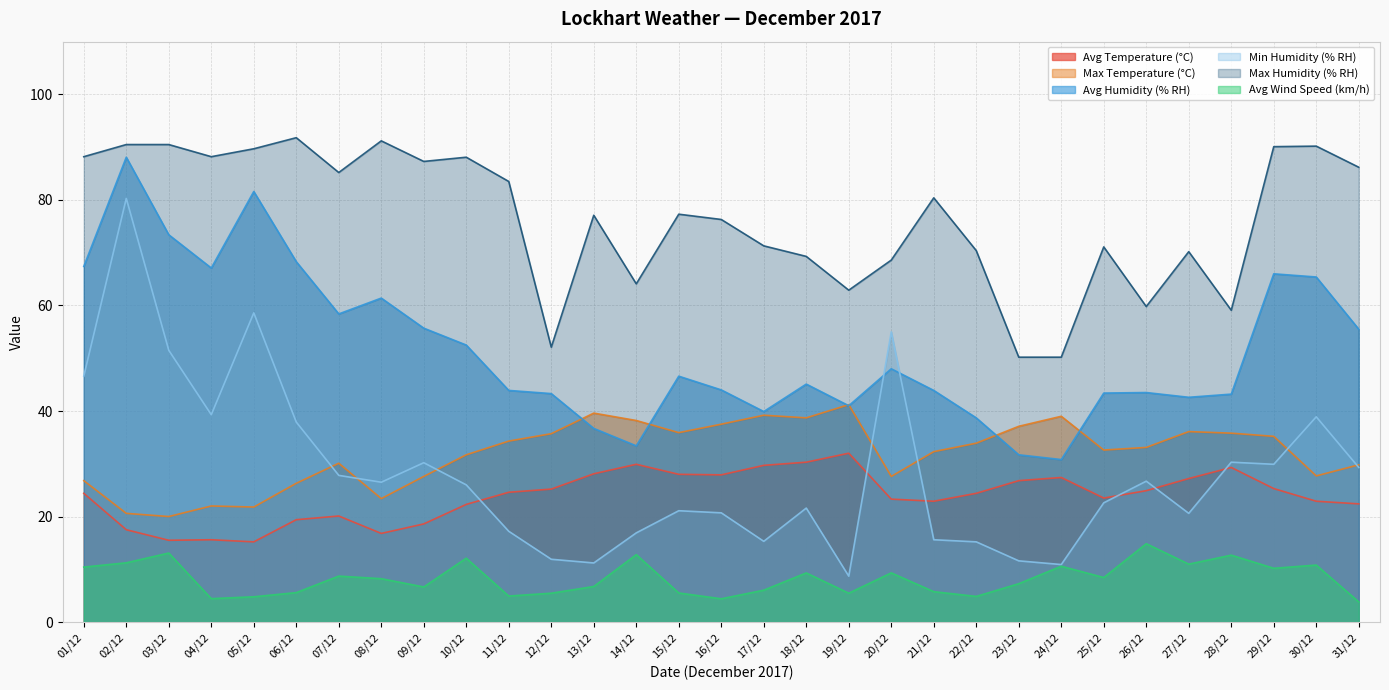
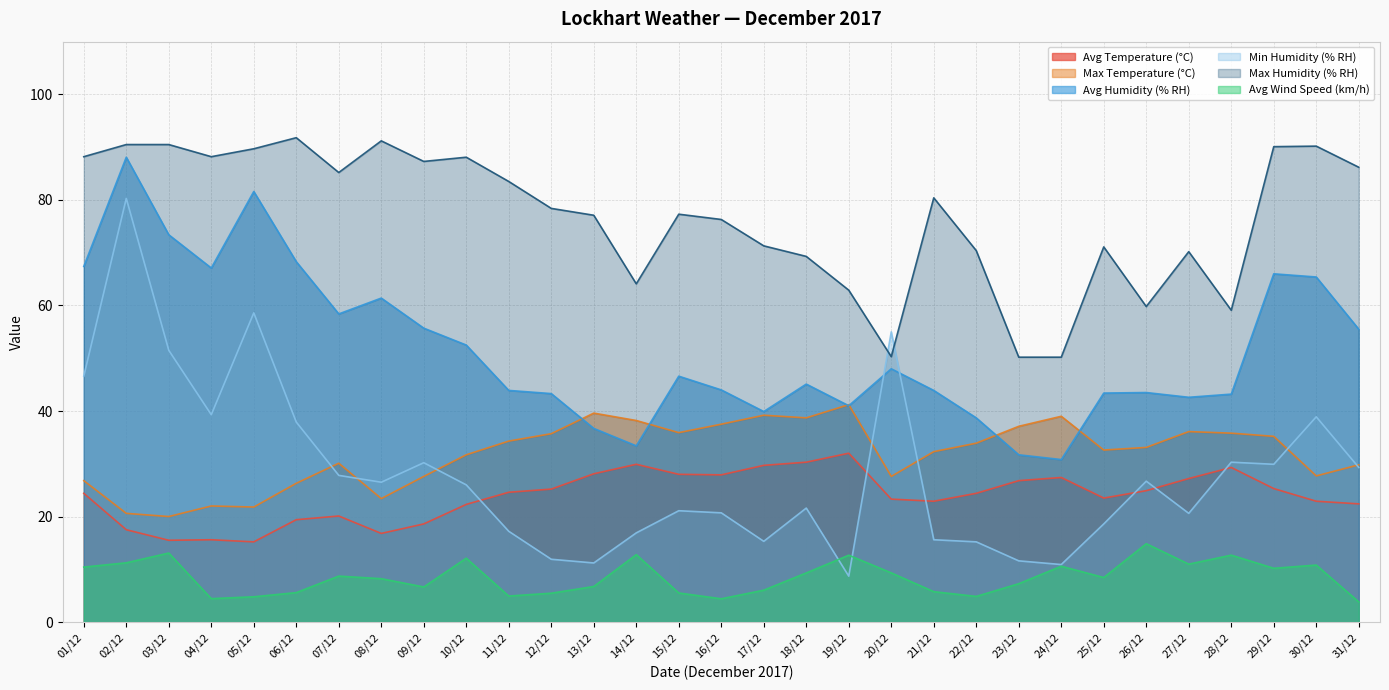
  {
    "Avg Humidity (% RH)": {
      "01/12": 67,
      "02/12": 88,
      "03/12": 73,
      "04/12": 67,
      "05/12": 82,
      "06/12": 68,
      "07/12": 58,
      "08/12": 61,
      "09/12": 56,
      "10/12": 53,
      "11/12": 44,
      "12/12": 43,
      "13/12": 37,
      "14/12": 33,
      "15/12": 47,
      "16/12": 44,
      "17/12": 40,
      "18/12": 45,
      "20/12": 48,
      "21/12": 44,
      "22/12": 39,
      "23/12": 32,
      "24/12": 31,
      "25/12": 43,
      "26/12": 44,
      "27/12": 43,
      "28/12": 43,
      "29/12": 66,
      "30/12": 65,
      "31/12": 56
    },
    "Min Humidity (% RH)": {
      "01/12": 47,
      "02/12": 80,
      "03/12": 52,
      "04/12": 39,
      "05/12": 59,
      "06/12": 38,
      "07/12": 28,
      "08/12": 27,
      "09/12": 30,
      "10/12": 26,
      "11/12": 17,
      "12/12": 12,
      "13/12": 11,
      "14/12": 17,
      "15/12": 21,
      "16/12": 21,
      "17/12": 15,
      "18/12": 22,
      "19/12": 9,
      "20/12": 55,
      "21/12": 16,
      "22/12": 15,
      "23/12": 12,
-     "25/12": 23,
+     "25/12": 19,
      "26/12": 27,
      "27/12": 21,
      "28/12": 30,
      "29/12": 30,
      "30/12": 39,
      "31/12": 29
    },
    "Max Humidity (% RH)": {
      "01/12": 88,
      "02/12": 91,
      "03/12": 91,
      "04/12": 88,
      "05/12": 90,
      "06/12": 92,
      "07/12": 85,
      "08/12": 91,
      "09/12": 87,
      "10/12": 88,
      "11/12": 84,
-     "12/12": 52,
+     "12/12": 78,
      "13/12": 77,
      "14/12": 64,
      "15/12": 77,
      "16/12": 76,
      "17/12": 71,
      "18/12": 69,
      "19/12": 63,
-     "20/12": 69,
+     "20/12": 50,
      "21/12": 80,
      "22/12": 70,
      "23/12": 50,
      "24/12": 50,
      "25/12": 71,
      "26/12": 60,
      "27/12": 70,
      "28/12": 59,
      "29/12": 90,
      "30/12": 90,
      "31/12": 86
    },
    "Avg Wind Speed (km/h)": {
      "01/12": 10,
      "02/12": 11,
      "03/12": 13,
      "04/12": 4,
      "05/12": 5,
      "06/12": 6,
      "07/12": 9,
      "08/12": 8,
      "09/12": 7,
      "10/12": 12,
      "11/12": 5,
      "12/12": 5,
      "13/12": 7,
      "14/12": 13,
      "15/12": 6,
      "16/12": 4,
      "17/12": 6,
      "18/12": 9,
-     "19/12": 5,
+     "19/12": 13,
      "20/12": 9,
      "21/12": 6,
      "22/12": 5,
      "23/12": 7,
      "25/12": 8,
      "26/12": 15,
      "27/12": 11,
      "28/12": 13,
      "29/12": 10,
      "30/12": 11,
      "31/12": 4
    }
  }
